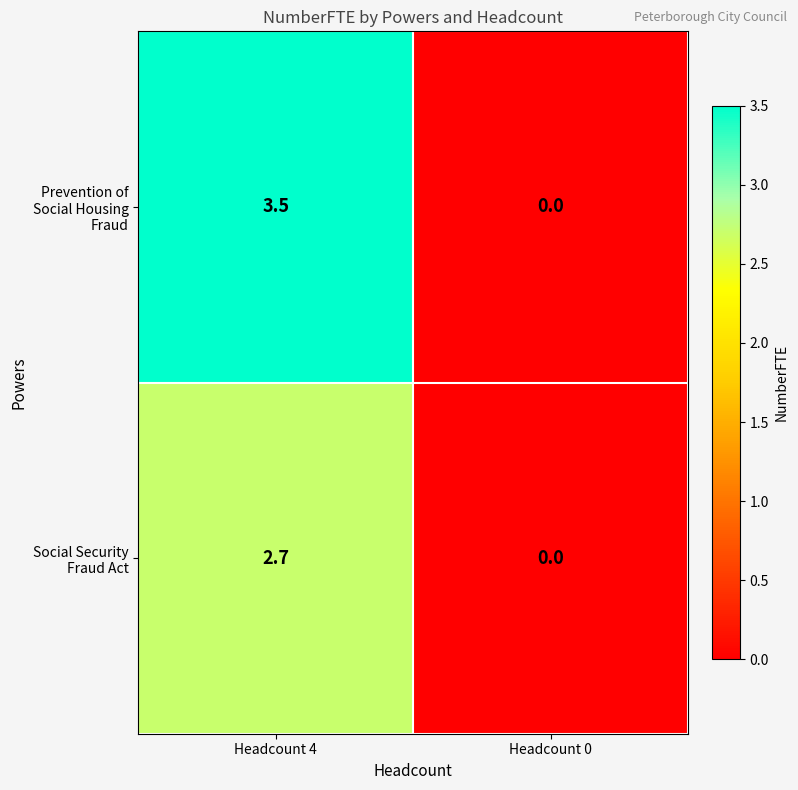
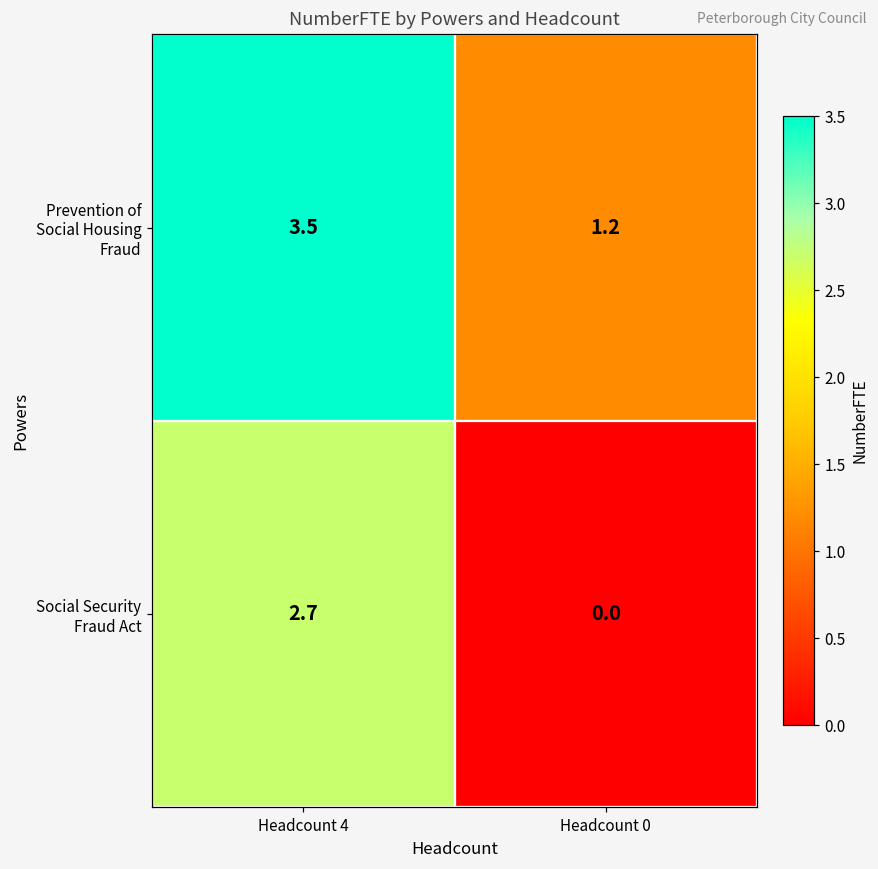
  {
    "Prevention of Social Housing Fraud": {
      "Headcount 4": 3.5,
-     "Headcount 0": 0.0
+     "Headcount 0": 1.2
    },
    "Social Security Fraud Act": {
      "Headcount 4": 2.7,
      "Headcount 0": 0.0
    }
  }
